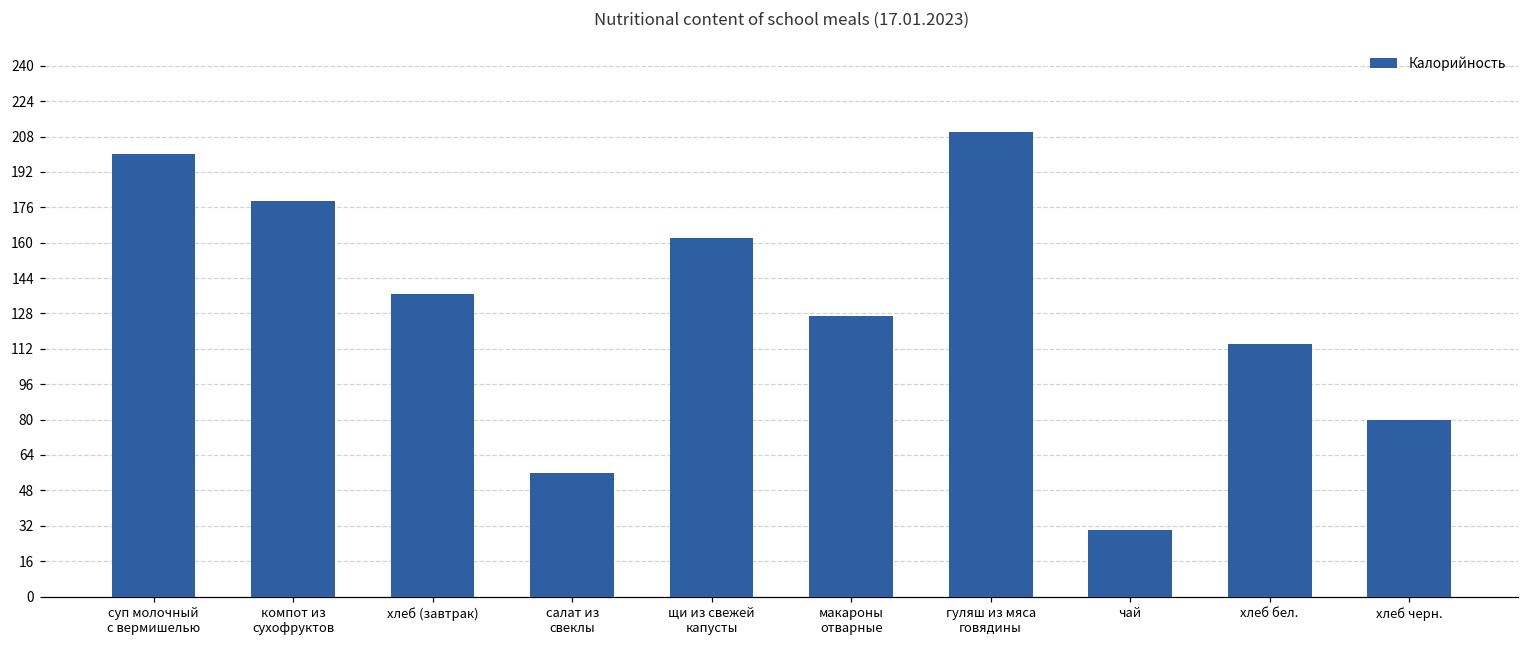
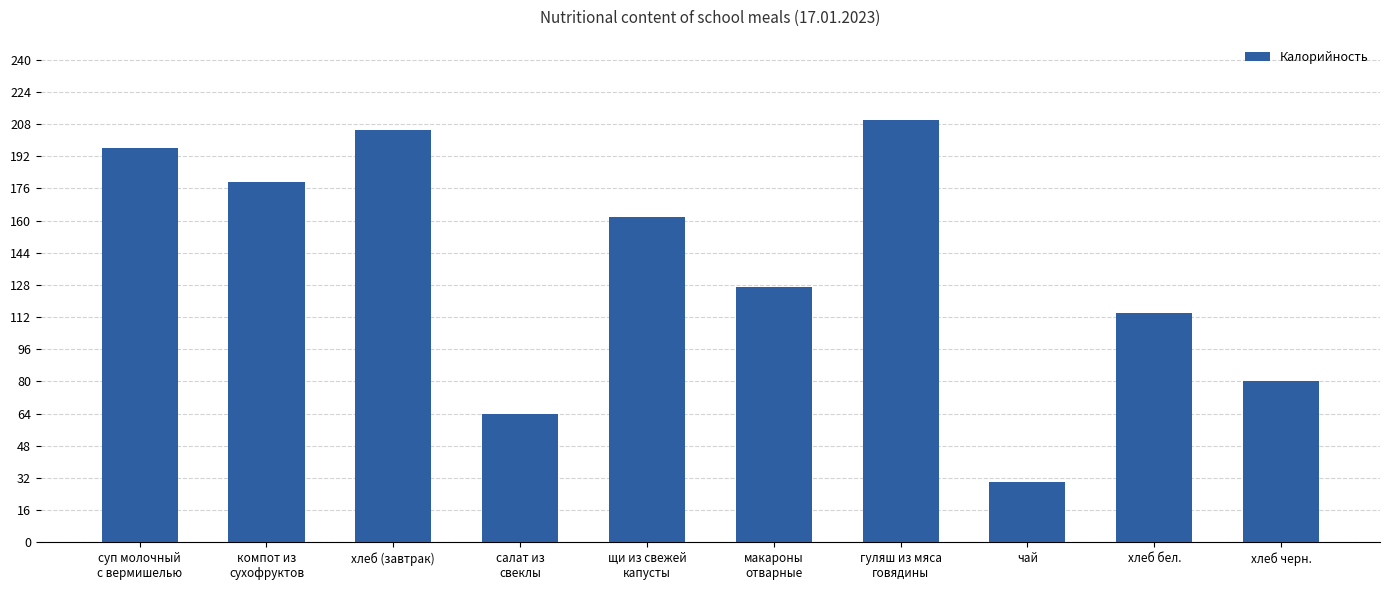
  {
-   "суп молочный с вермишелью": 200,
+   "суп молочный с вермишелью": 196,
    "компот из сухофруктов": 179,
-   "хлеб (завтрак)": 137,
-   "салат из свеклы": 56,
+   "хлеб (завтрак)": 205,
+   "салат из свеклы": 64,
    "щи из свежей капусты": 162,
    "макароны отварные": 127,
    "гуляш из мяса говядины": 210,
    "чай": 30,
    "хлеб бел.": 114,
    "хлеб черн.": 80
  }
